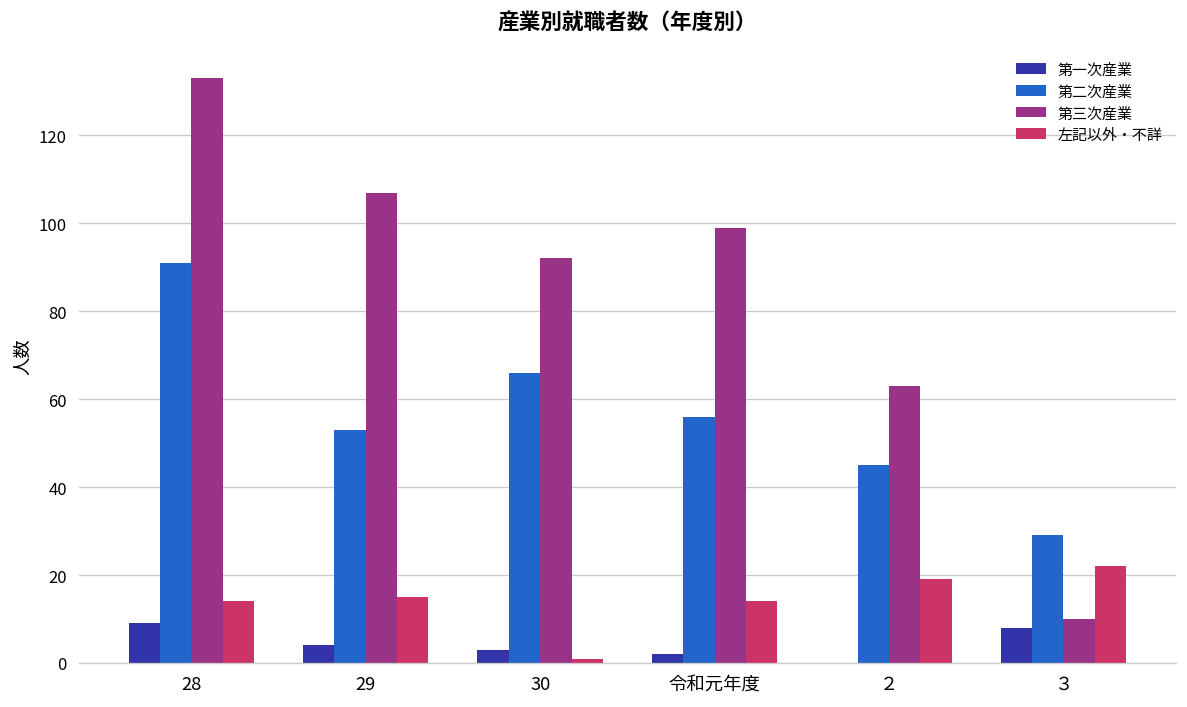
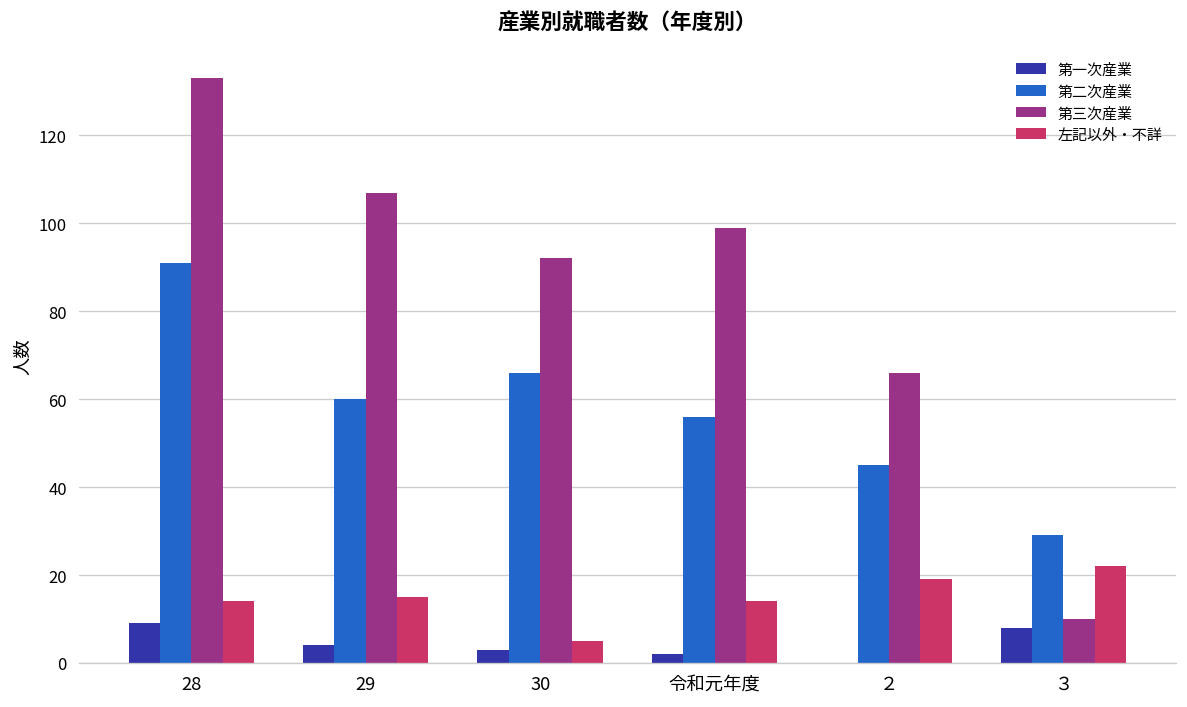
  {
    "第一次産業": {
      "28": 9,
      "29": 4,
      "30": 3,
      "令和元年度": 2,
      "２": 0,
      "３": 8
    },
    "第二次産業": {
      "28": 91,
-     "29": 53,
+     "29": 60,
      "30": 66,
      "令和元年度": 56,
      "２": 45,
      "３": 29
    },
    "第三次産業": {
      "28": 133,
      "29": 107,
      "30": 92,
      "令和元年度": 99,
-     "２": 63,
+     "２": 66,
      "３": 10
    },
    "左記以外・不詳": {
      "28": 14,
      "29": 15,
-     "30": 1,
+     "30": 5,
      "令和元年度": 14,
      "２": 19,
      "３": 22
    }
  }
